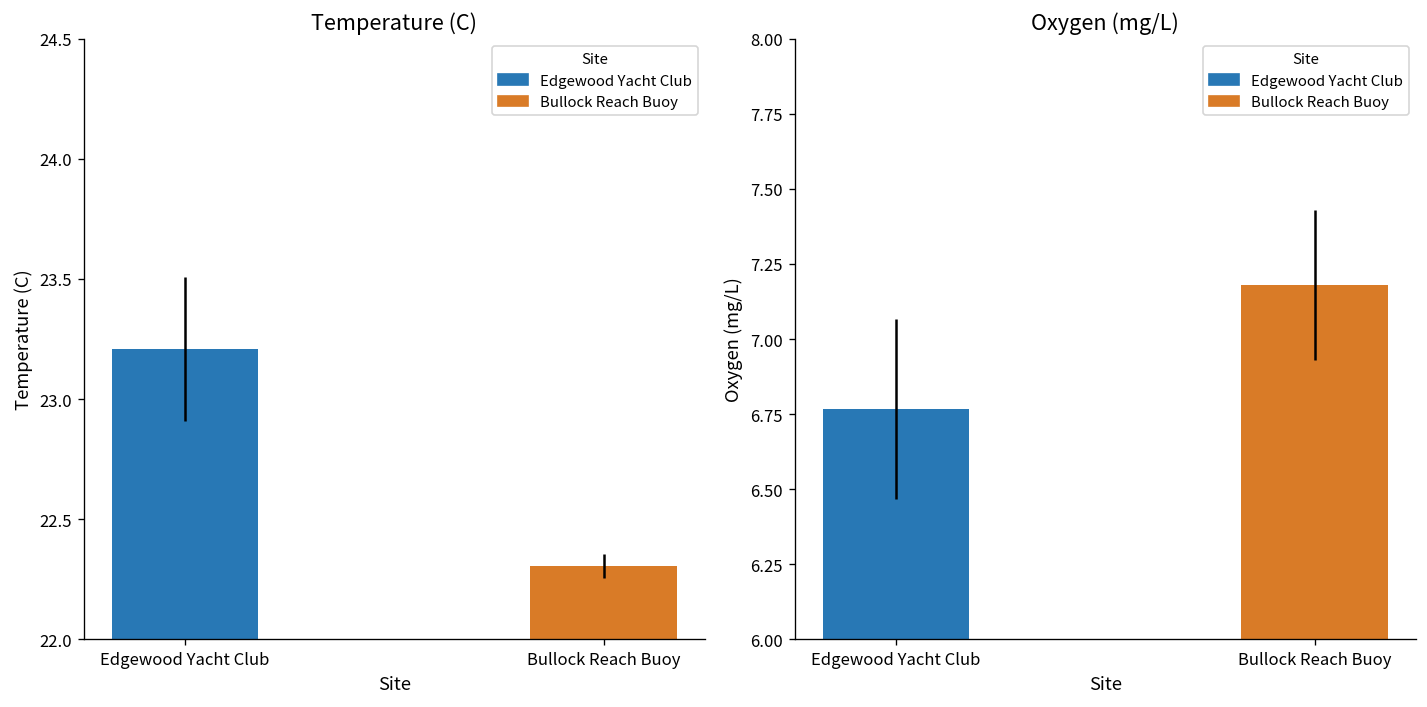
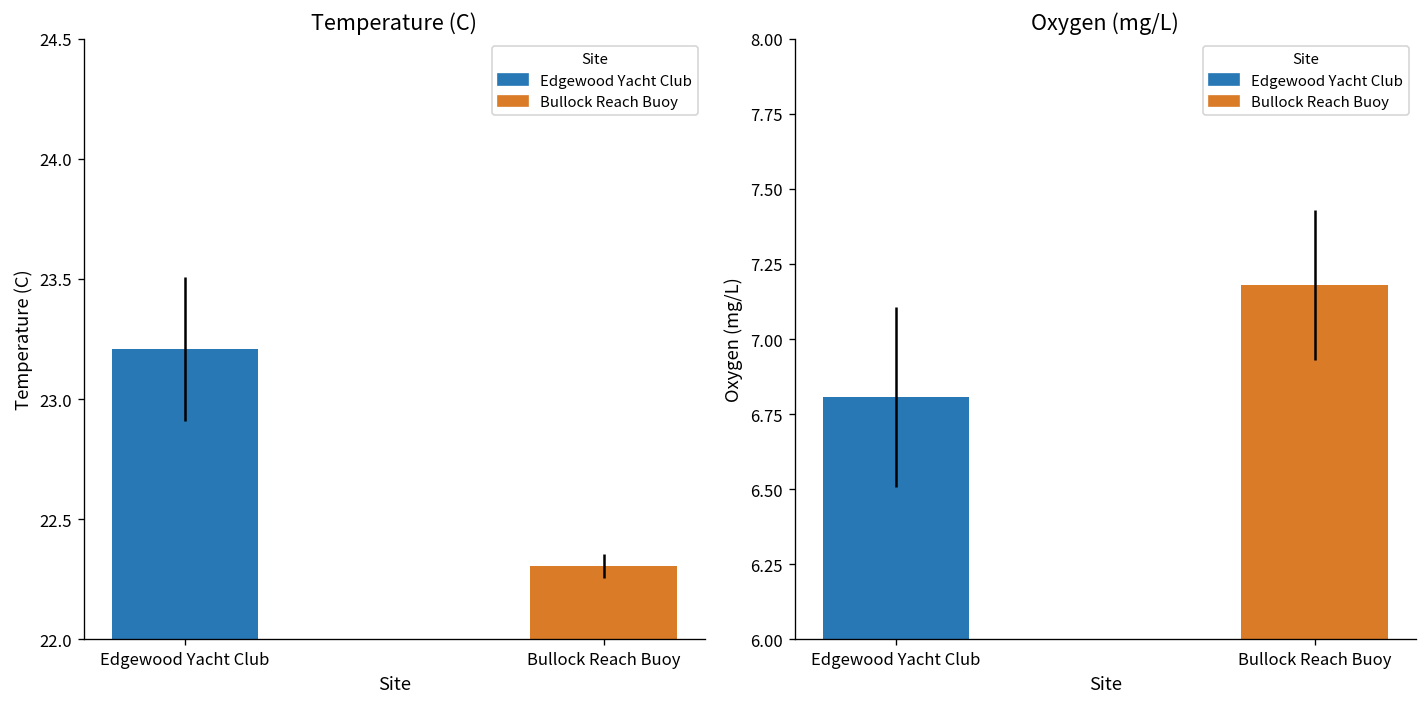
  {
    "Temperature (C)": {
      "Edgewood Yacht Club": 23.21,
      "Bullock Reach Buoy": 22.31
    },
    "Oxygen (mg/L)": {
-     "Edgewood Yacht Club": 6.77,
+     "Edgewood Yacht Club": 6.81,
      "Bullock Reach Buoy": 7.18
    }
  }
